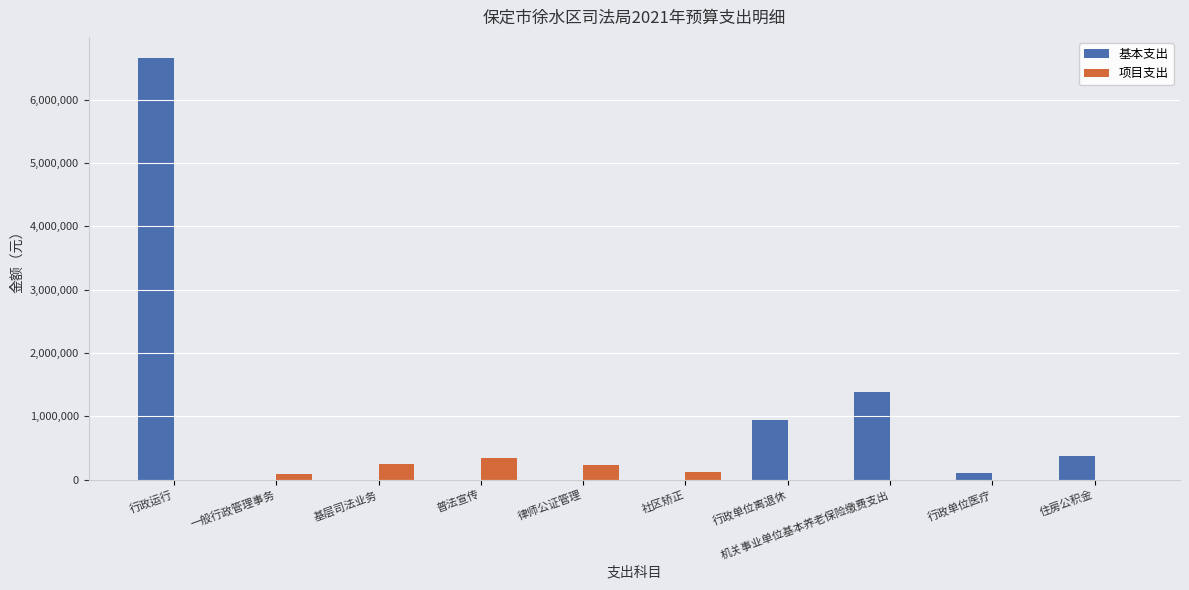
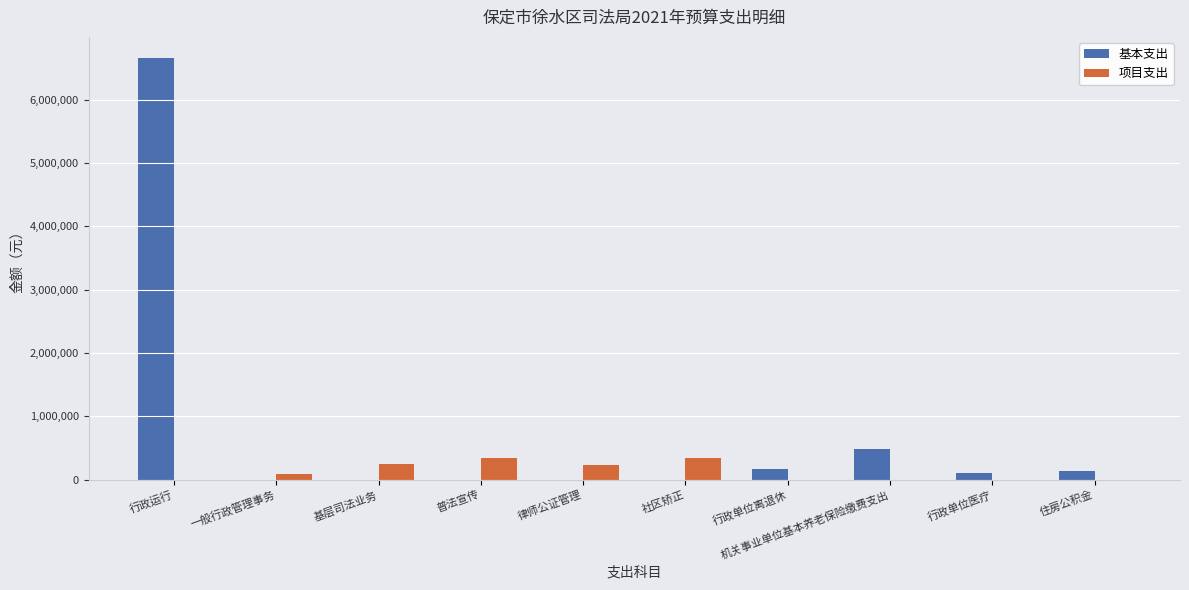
  {
    "基本支出": {
      "行政运行": "6,700,000",
      "一般行政管理事务": "0",
      "基层司法业务": "0",
      "普法宣传": "0",
      "律师公证管理": "0",
      "社区矫正": "0",
-     "行政单位离退休": "900,000",
-     "机关事业单位基本养老保险缴费支出": "1,400,000",
+     "行政单位离退休": "200,000",
+     "机关事业单位基本养老保险缴费支出": "500,000",
      "行政单位医疗": "100,000",
-     "住房公积金": "400,000"
+     "住房公积金": "100,000"
    },
    "项目支出": {
      "行政运行": "0",
      "一般行政管理事务": "100,000",
      "基层司法业务": "200,000",
      "普法宣传": "300,000",
      "律师公证管理": "200,000",
-     "社区矫正": "100,000",
+     "社区矫正": "300,000",
      "行政单位离退休": "0",
      "机关事业单位基本养老保险缴费支出": "0",
      "行政单位医疗": "0",
      "住房公积金": "0"
    }
  }
